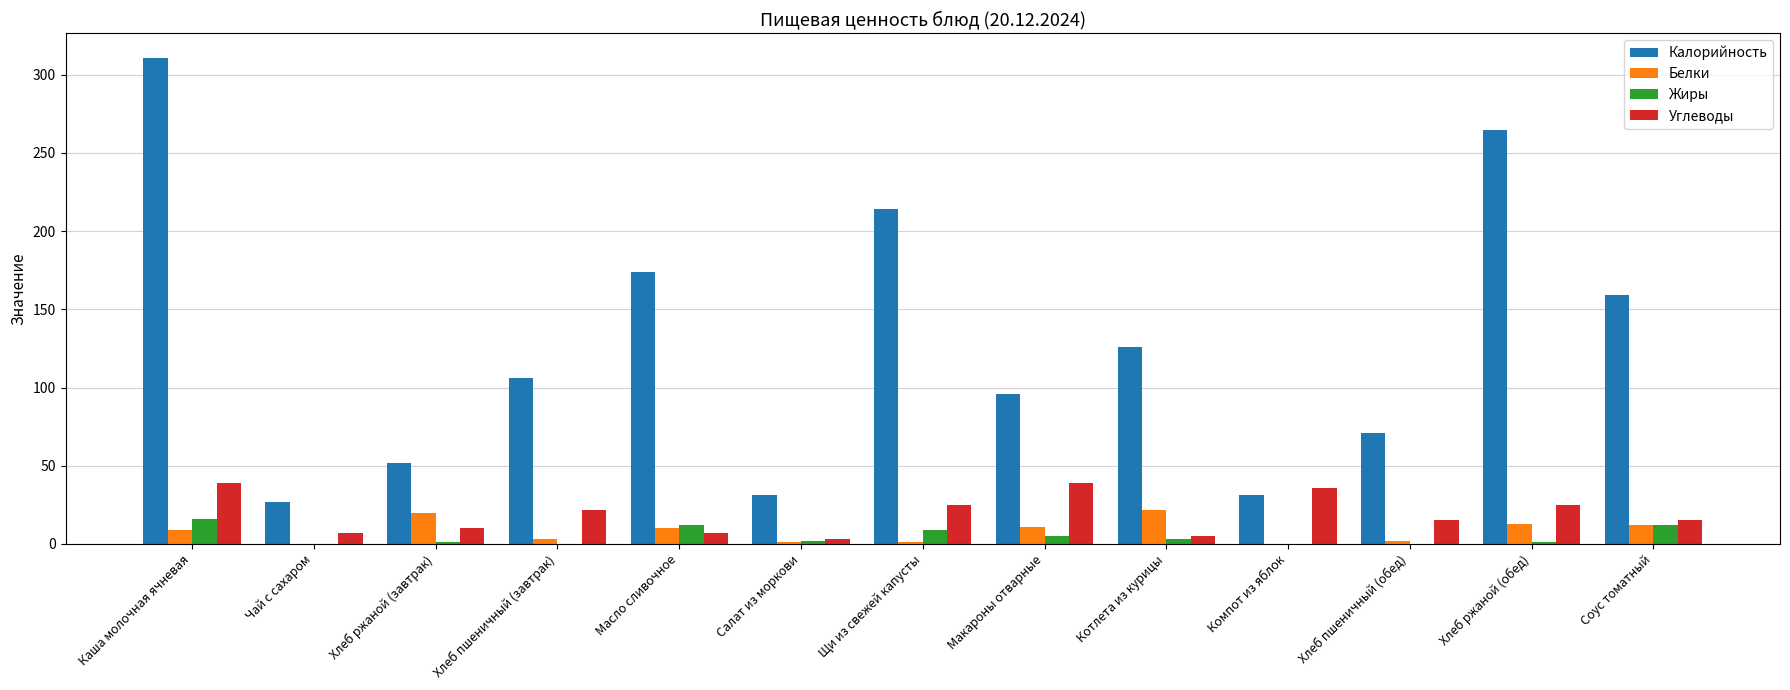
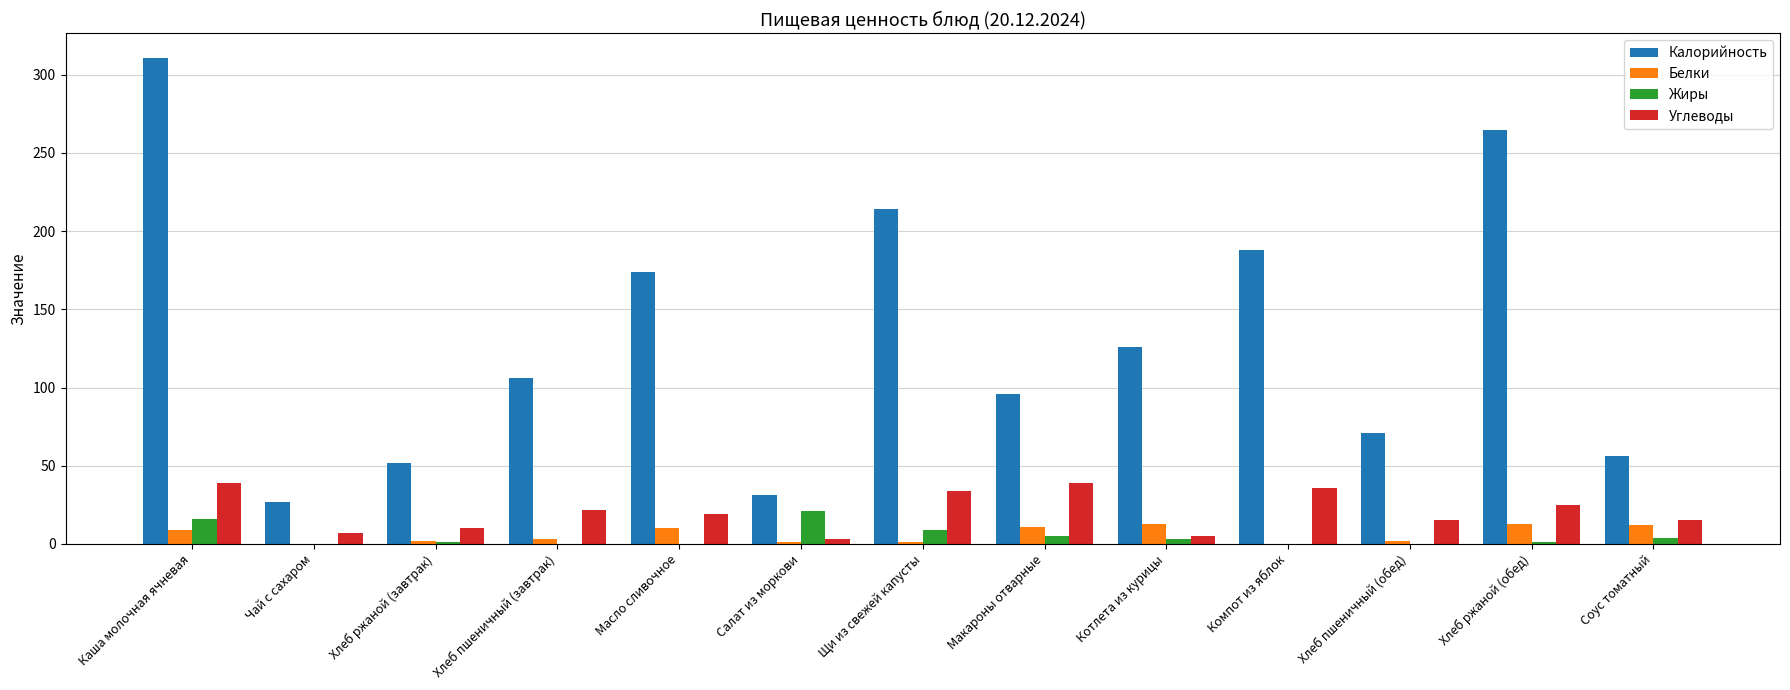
  {
    "Калорийность": {
      "Каша молочная ячневая": 311,
      "Чай с сахаром": 27,
      "Хлеб ржаной (завтрак)": 52,
      "Хлеб пшеничный (завтрак)": 106,
      "Масло сливочное": 174,
      "Салат из моркови": 31,
      "Щи из свежей капусты": 214,
      "Макароны отварные": 96,
      "Котлета из курицы": 126,
-     "Компот из яблок": 31,
+     "Компот из яблок": 188,
      "Хлеб пшеничный (обед)": 71,
      "Хлеб ржаной (обед)": 265,
-     "Соус томатный": 159
+     "Соус томатный": 56
    },
    "Белки": {
      "Каша молочная ячневая": 9,
      "Чай с сахаром": 0,
-     "Хлеб ржаной (завтрак)": 20,
+     "Хлеб ржаной (завтрак)": 2,
      "Хлеб пшеничный (завтрак)": 3,
      "Масло сливочное": 10,
      "Макароны отварные": 11,
-     "Котлета из курицы": 22,
+     "Котлета из курицы": 13,
      "Компот из яблок": 0,
      "Хлеб пшеничный (обед)": 2,
      "Хлеб ржаной (обед)": 13,
      "Соус томатный": 12
    },
    "Жиры": {
      "Каша молочная ячневая": 16,
      "Чай с сахаром": 0,
      "Хлеб пшеничный (завтрак)": 0,
-     "Масло сливочное": 12,
-     "Салат из моркови": 2,
+     "Масло сливочное": 0,
+     "Салат из моркови": 21,
      "Щи из свежей капусты": 9,
      "Макароны отварные": 5,
      "Котлета из курицы": 3,
      "Компот из яблок": 0,
      "Хлеб пшеничный (обед)": 0,
-     "Соус томатный": 12
+     "Соус томатный": 4
    },
    "Углеводы": {
      "Каша молочная ячневая": 39,
      "Чай с сахаром": 7,
      "Хлеб ржаной (завтрак)": 10,
      "Хлеб пшеничный (завтрак)": 22,
-     "Масло сливочное": 7,
+     "Масло сливочное": 19,
      "Салат из моркови": 3,
-     "Щи из свежей капусты": 25,
+     "Щи из свежей капусты": 34,
      "Макароны отварные": 39,
      "Котлета из курицы": 5,
      "Компот из яблок": 36,
      "Хлеб пшеничный (обед)": 15,
      "Хлеб ржаной (обед)": 25,
      "Соус томатный": 15
    }
  }
